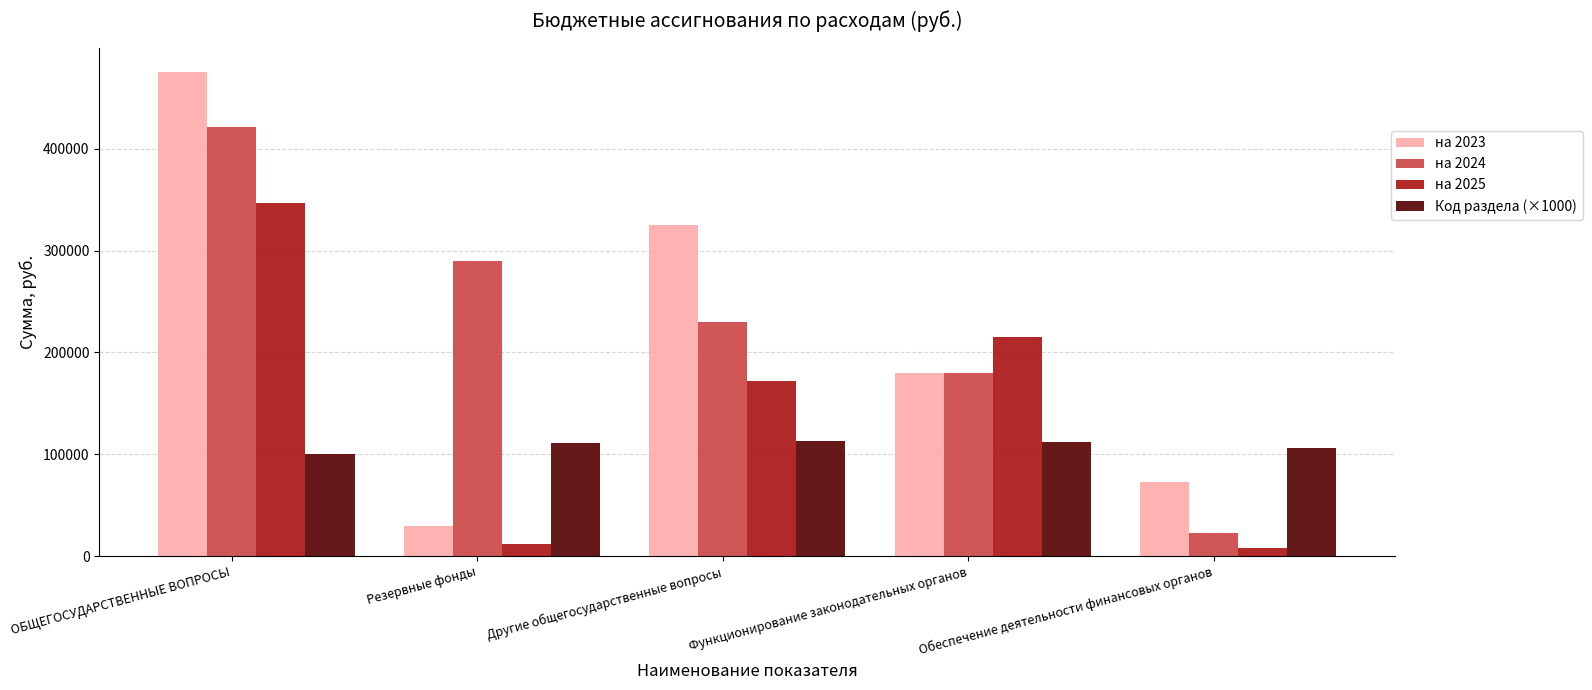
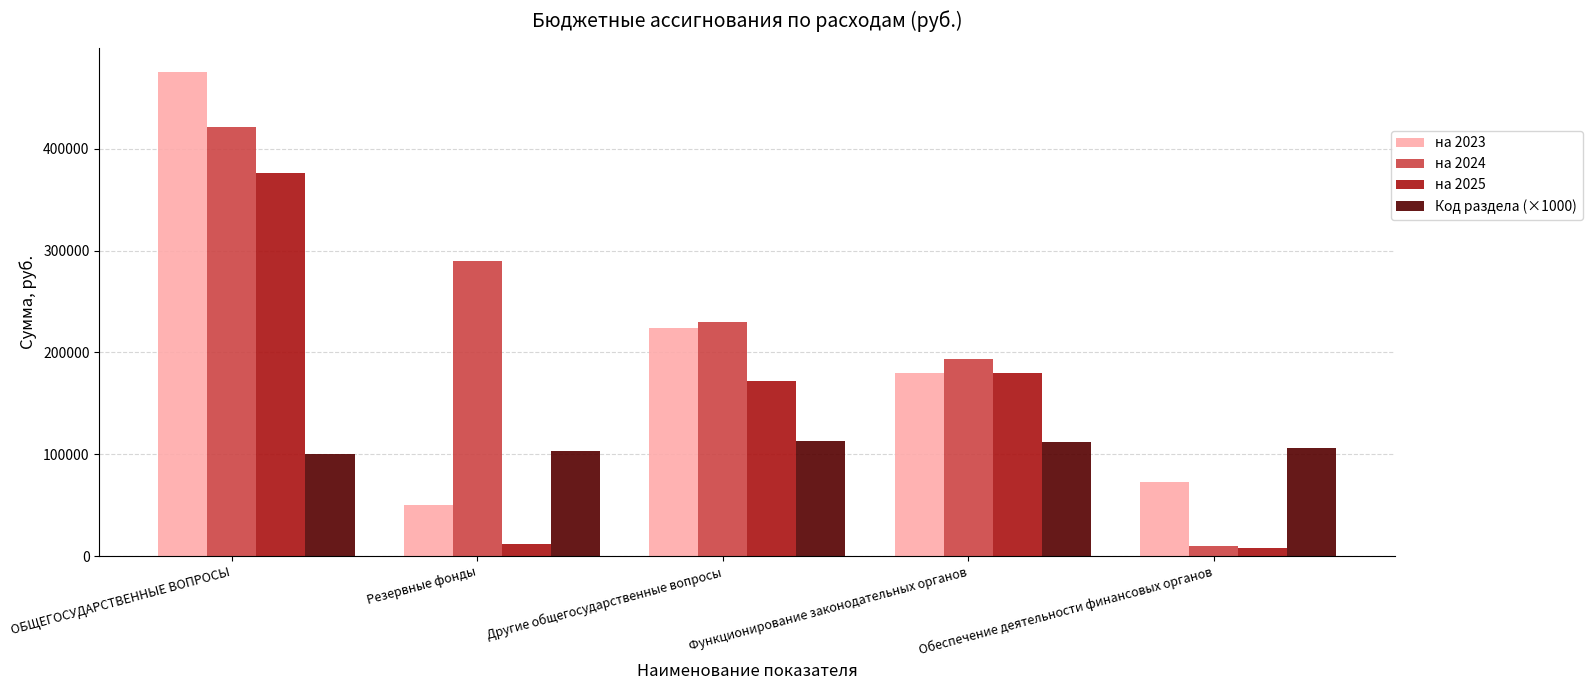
  {
    "на 2023": {
      "ОБЩЕГОСУДАРСТВЕННЫЕ ВОПРОСЫ": 476000,
-     "Резервные фонды": 29000,
-     "Другие общегосударственные вопросы": 325000,
+     "Резервные фонды": 50000,
+     "Другие общегосударственные вопросы": 224000,
      "Функционирование законодательных органов": 180000,
      "Обеспечение деятельности финансовых органов": 73000
    },
    "на 2024": {
      "ОБЩЕГОСУДАРСТВЕННЫЕ ВОПРОСЫ": 421000,
      "Резервные фонды": 290000,
      "Другие общегосударственные вопросы": 230000,
-     "Функционирование законодательных органов": 180000,
-     "Обеспечение деятельности финансовых органов": 23000
+     "Функционирование законодательных органов": 194000,
+     "Обеспечение деятельности финансовых органов": 10000
    },
    "на 2025": {
-     "ОБЩЕГОСУДАРСТВЕННЫЕ ВОПРОСЫ": 347000,
+     "ОБЩЕГОСУДАРСТВЕННЫЕ ВОПРОСЫ": 376000,
      "Резервные фонды": 12000,
      "Другие общегосударственные вопросы": 172000,
-     "Функционирование законодательных органов": 215000,
+     "Функционирование законодательных органов": 180000,
      "Обеспечение деятельности финансовых органов": 8000
    },
    "Код раздела (×1000)": {
      "ОБЩЕГОСУДАРСТВЕННЫЕ ВОПРОСЫ": 100000,
-     "Резервные фонды": 111000,
+     "Резервные фонды": 103000,
      "Другие общегосударственные вопросы": 113000,
      "Функционирование законодательных органов": 112000,
      "Обеспечение деятельности финансовых органов": 106000
    }
  }
